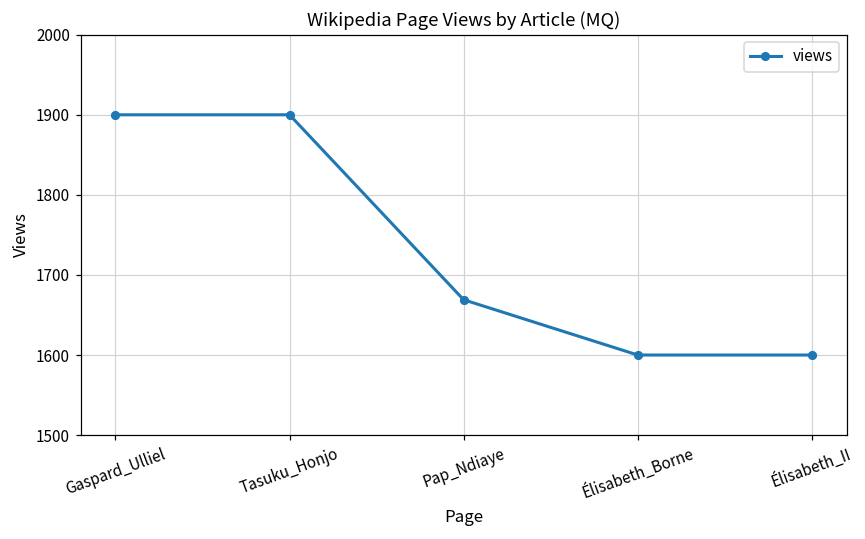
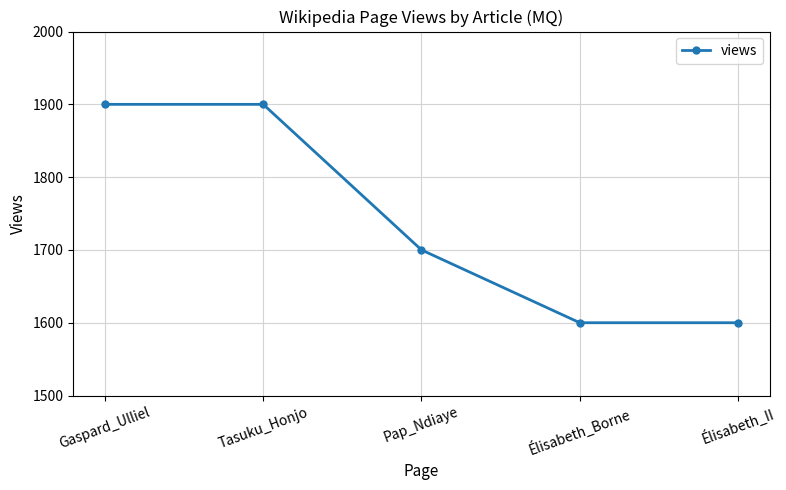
  {
    "Gaspard_Ulliel": 1900,
    "Tasuku_Honjo": 1900,
-   "Pap_Ndiaye": 1670,
+   "Pap_Ndiaye": 1700,
    "Élisabeth_Borne": 1600,
    "Élisabeth_II": 1600
  }
